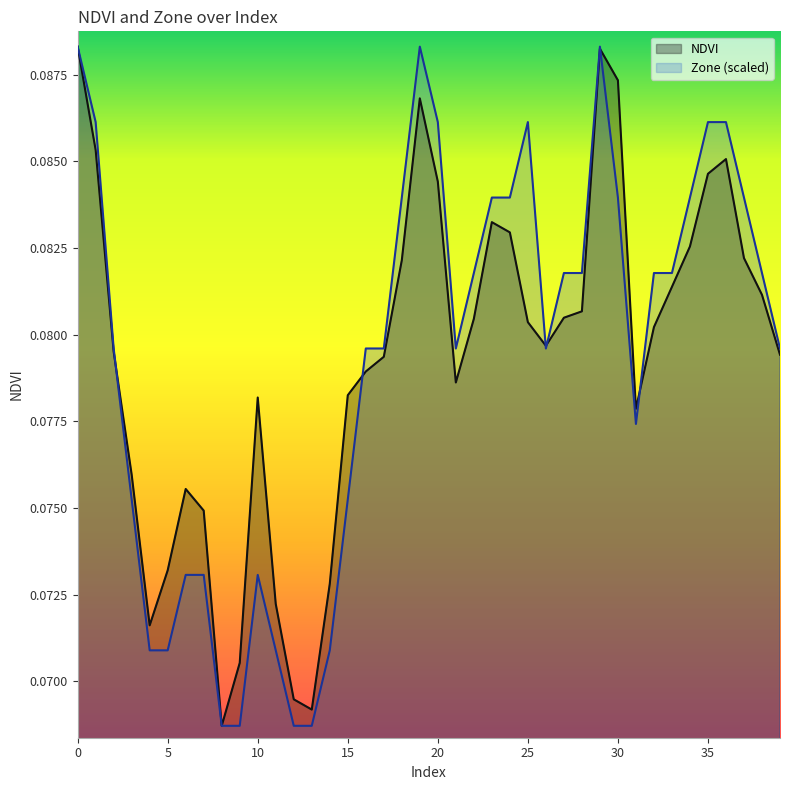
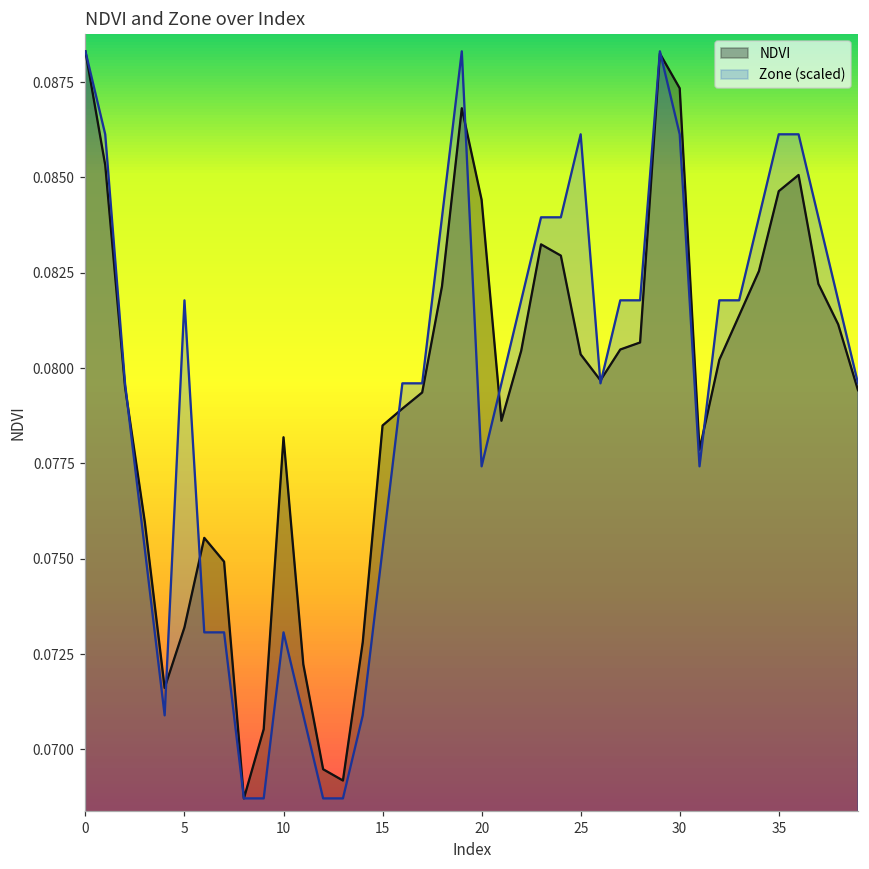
  {
    "NDVI": {
      "5": 0.0732,
      "10": 0.0782,
-     "15": 0.0783,
+     "15": 0.0785,
      "20": 0.0844,
      "25": 0.0804,
      "30": 0.0873,
      "35": 0.0846
    },
    "Zone (scaled)": {
-     "5": 0.0709,
+     "5": 0.0818,
      "10": 0.0731,
      "15": 0.0752,
-     "20": 0.0861,
+     "20": 0.0774,
      "25": 0.0861,
-     "30": 0.0840,
+     "30": 0.0861,
      "35": 0.0861
    }
  }
